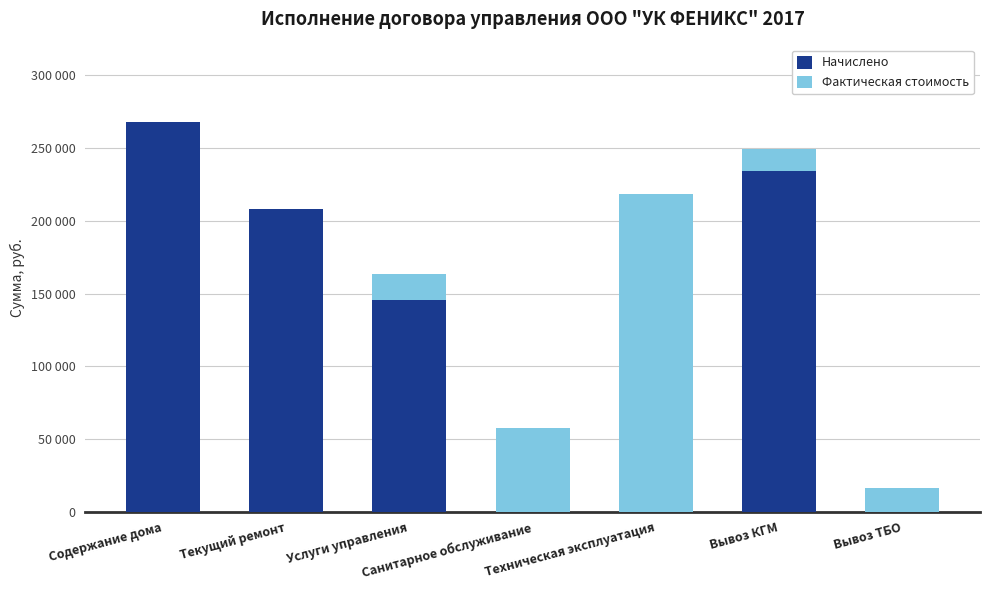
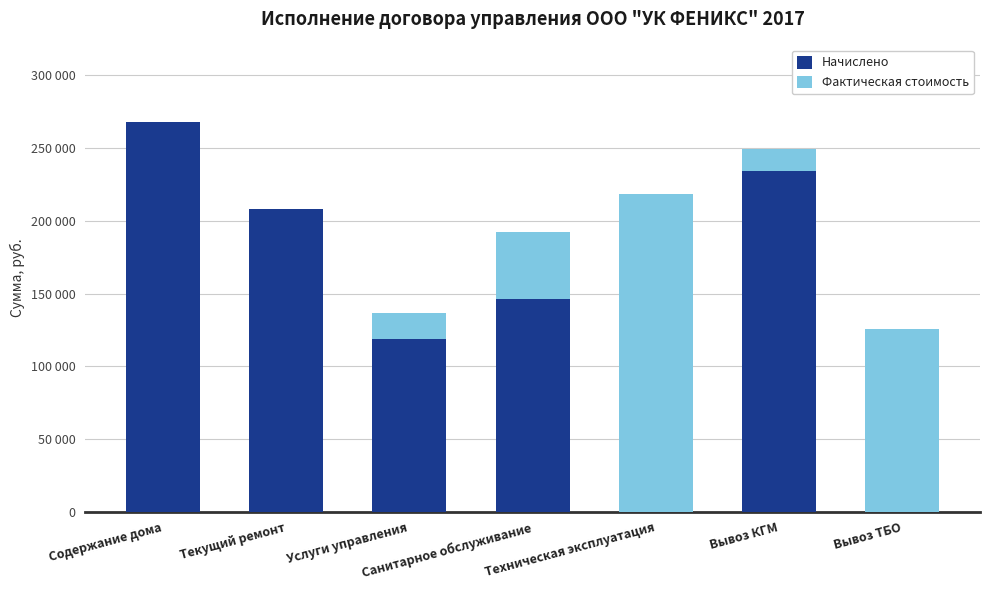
  {
    "Начислено": {
      "Содержание дома": 268000,
      "Текущий ремонт": 208000,
-     "Услуги управления": 146000,
-     "Санитарное обслуживание": 0,
+     "Услуги управления": 119000,
+     "Санитарное обслуживание": 146000,
      "Техническая эксплуатация": 0,
      "Вывоз КГМ": 234000,
      "Вывоз ТБО": 0
    },
    "Фактическая стоимость": {
      "Содержание дома": 0,
      "Текущий ремонт": 0,
      "Услуги управления": 18000,
-     "Санитарное обслуживание": 58000,
+     "Санитарное обслуживание": 46000,
      "Техническая эксплуатация": 218000,
      "Вывоз КГМ": 15000,
-     "Вывоз ТБО": 16000
+     "Вывоз ТБО": 126000
    }
  }
